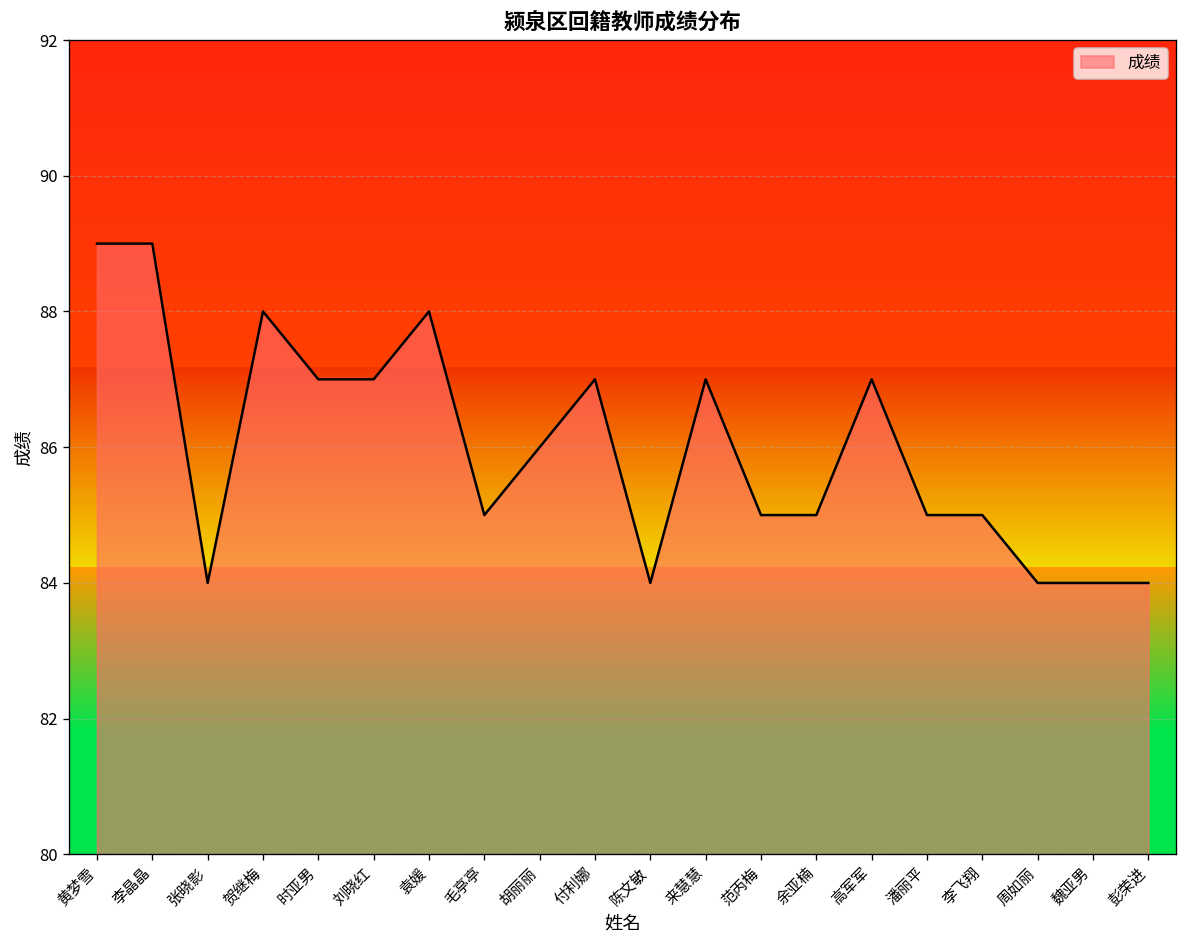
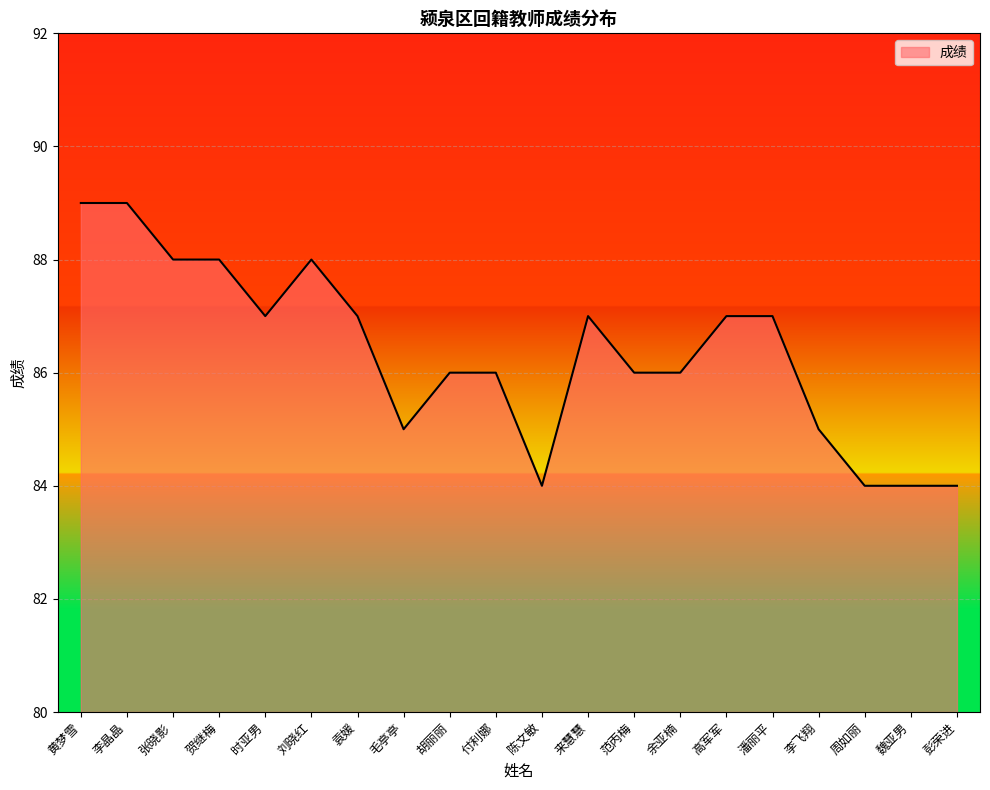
  {
    "黄梦雪": 89,
    "李晶晶": 89,
-   "张晓影": 84,
+   "张晓影": 88,
    "贺继梅": 88,
    "时亚男": 87,
-   "刘晓红": 87,
-   "袁媛": 88,
+   "刘晓红": 88,
+   "袁媛": 87,
    "毛亭亭": 85,
    "胡丽丽": 86,
-   "付利娜": 87,
+   "付利娜": 86,
    "陈文敏": 84,
    "来慧慧": 87,
-   "范丙梅": 85,
-   "余亚楠": 85,
+   "范丙梅": 86,
+   "余亚楠": 86,
    "高军军": 87,
-   "潘丽平": 85,
+   "潘丽平": 87,
    "李飞翔": 85,
    "周如丽": 84,
    "魏亚男": 84,
    "彭荣进": 84
  }
